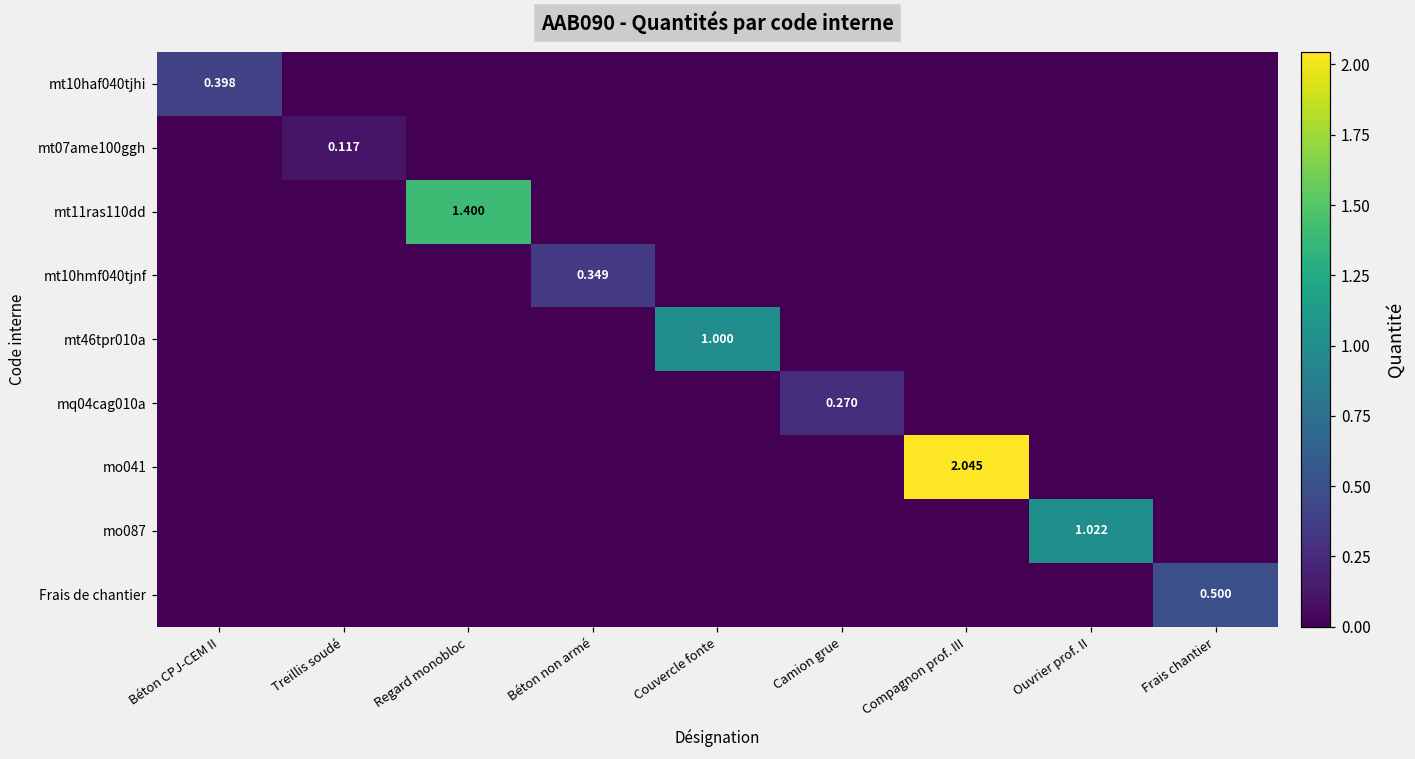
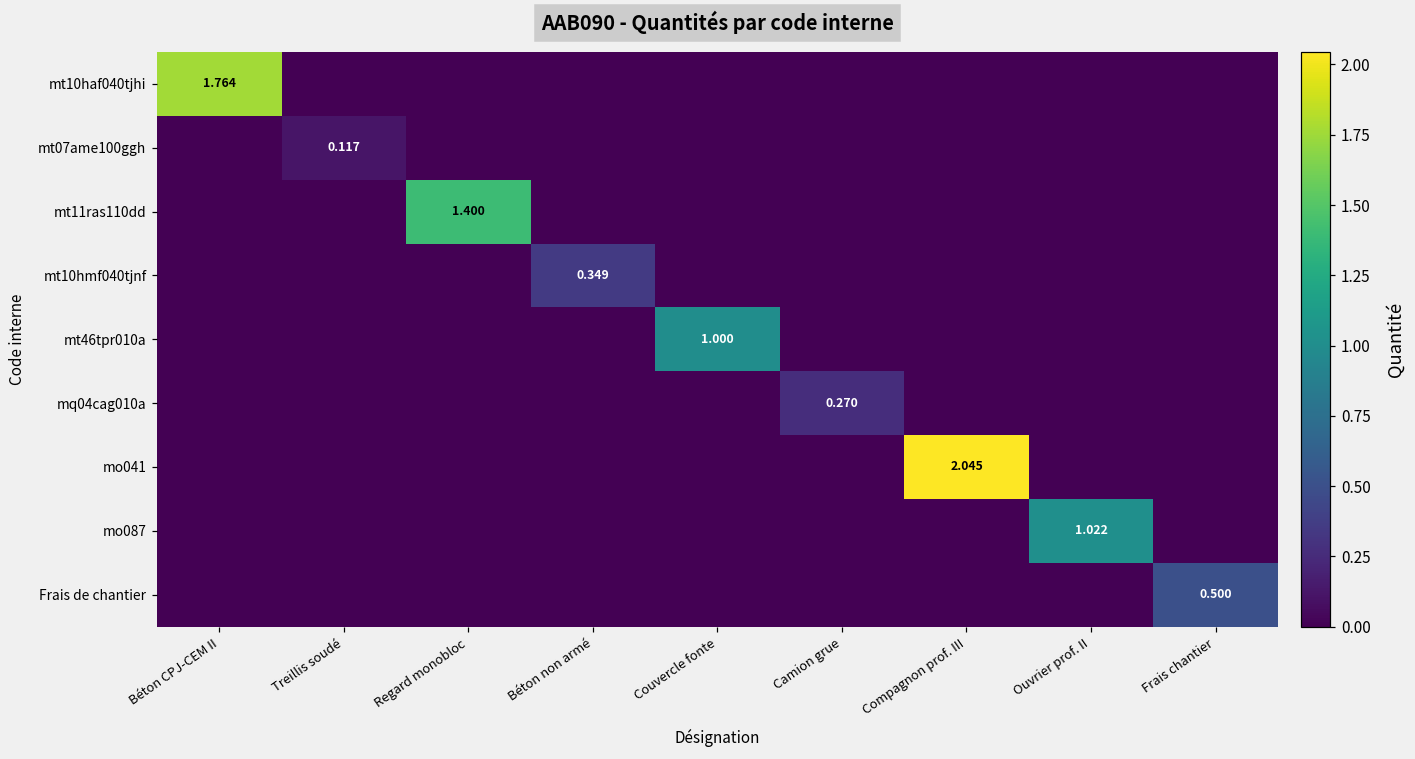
  {
    "mt10haf040tjhi": {
-     "Béton CPJ-CEM II": 0.398
+     "Béton CPJ-CEM II": 1.764
    },
    "mt07ame100ggh": {
      "Treillis soudé": 0.117
    },
    "mt11ras110dd": {
      "Regard monobloc": 1.400
    },
    "mt10hmf040tjnf": {
      "Béton non armé": 0.349
    },
    "mt46tpr010a": {
      "Couvercle fonte": 1.000
    },
    "mq04cag010a": {
      "Camion grue": 0.270
    },
    "mo041": {
      "Compagnon prof. III": 2.045
    },
    "mo087": {
      "Ouvrier prof. II": 1.022
    },
    "Frais de chantier": {
      "Frais chantier": 0.500
    }
  }
